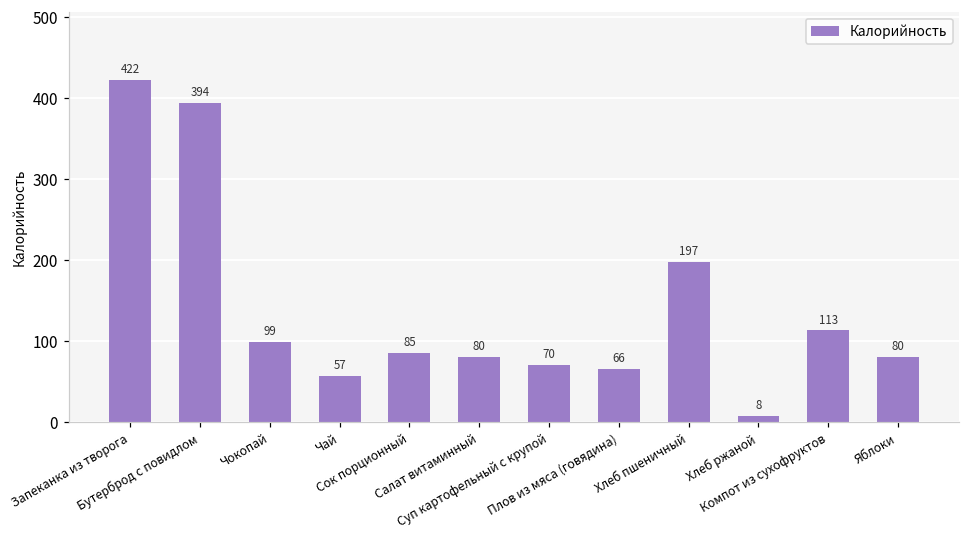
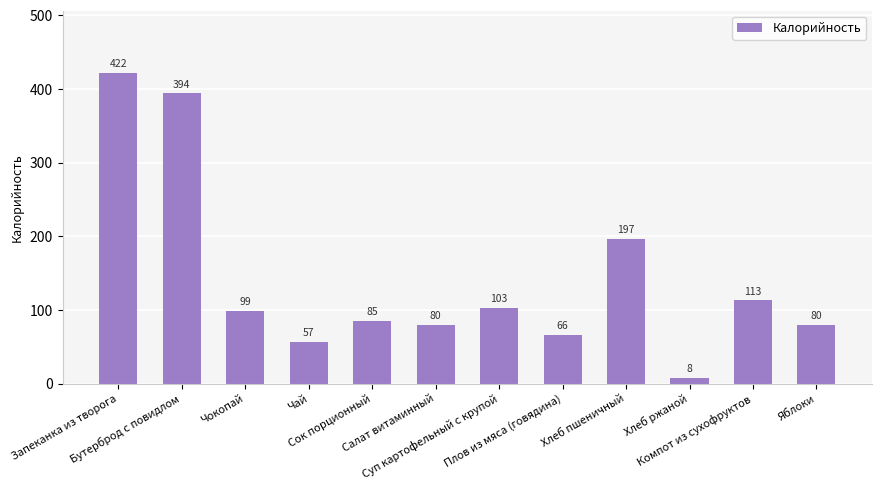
  {
    "Запеканка из творога": 422,
    "Бутерброд с повидлом": 394,
    "Чокопай": 99,
    "Чай": 57,
    "Сок порционный": 85,
    "Салат витаминный": 80,
-   "Суп картофельный с крупой": 70,
+   "Суп картофельный с крупой": 103,
    "Плов из мяса (говядина)": 66,
    "Хлеб пшеничный": 197,
    "Хлеб ржаной": 8,
    "Компот из сухофруктов": 113,
    "Яблоки": 80
  }
